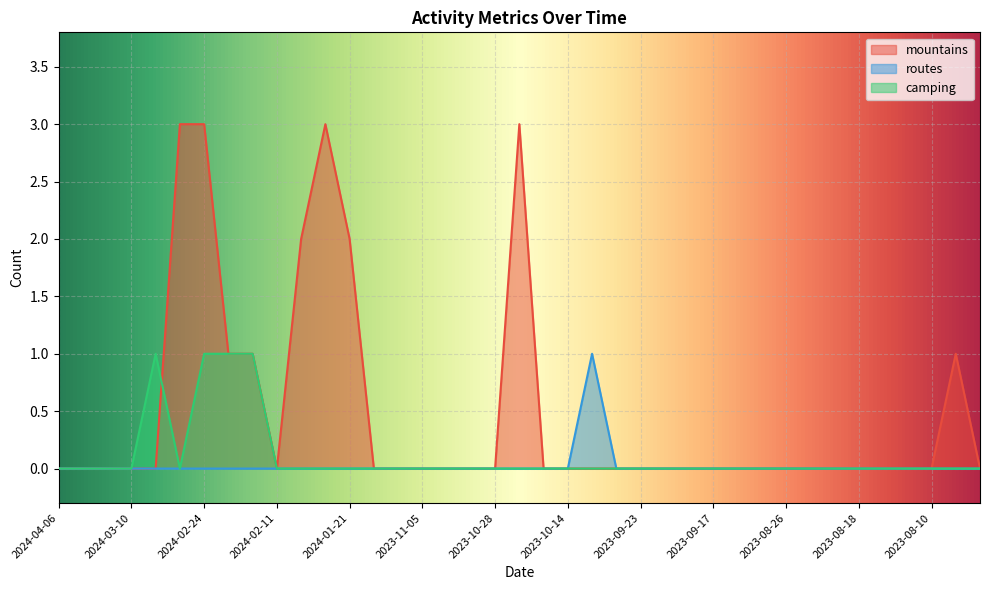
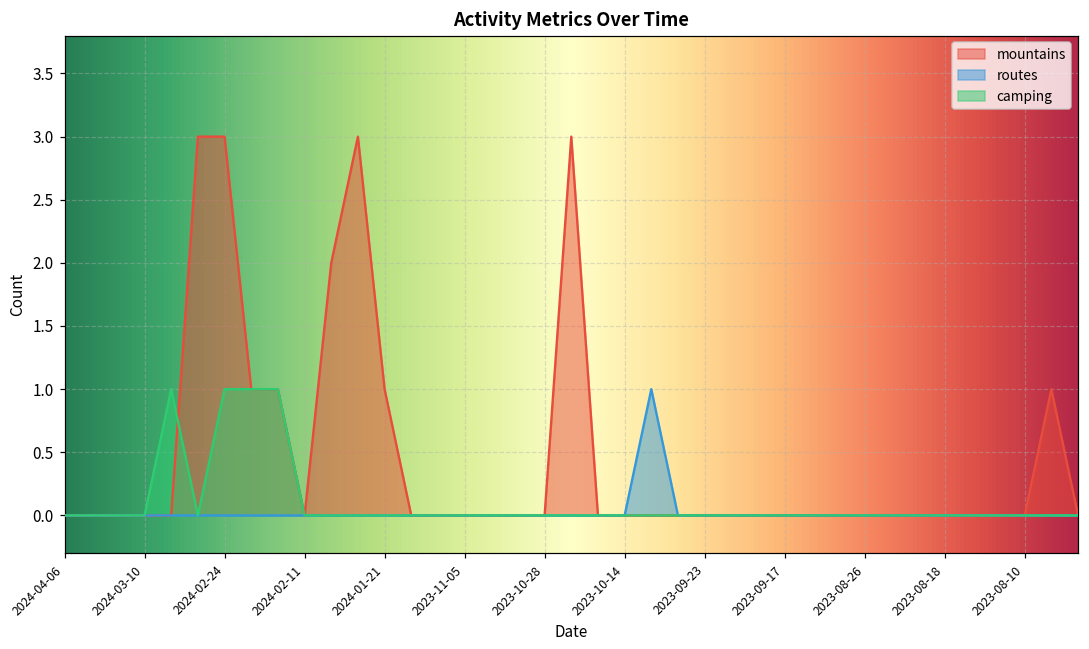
  {
    "mountains": {
      "2024-02-24": 3,
-     "2024-01-21": 2
+     "2024-01-21": 1
    },
    "routes": {
      "2024-02-24": 0
    },
    "camping": {
      "2024-02-24": 1
    }
  }
